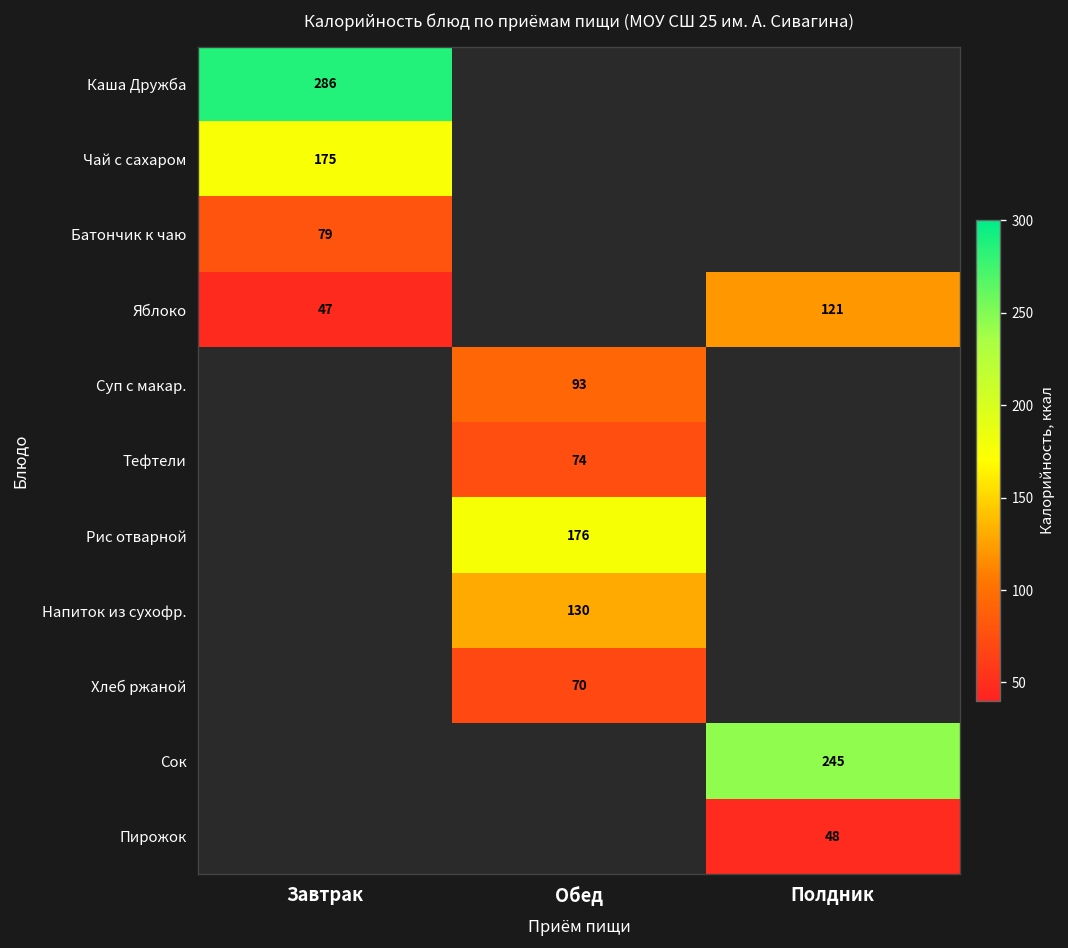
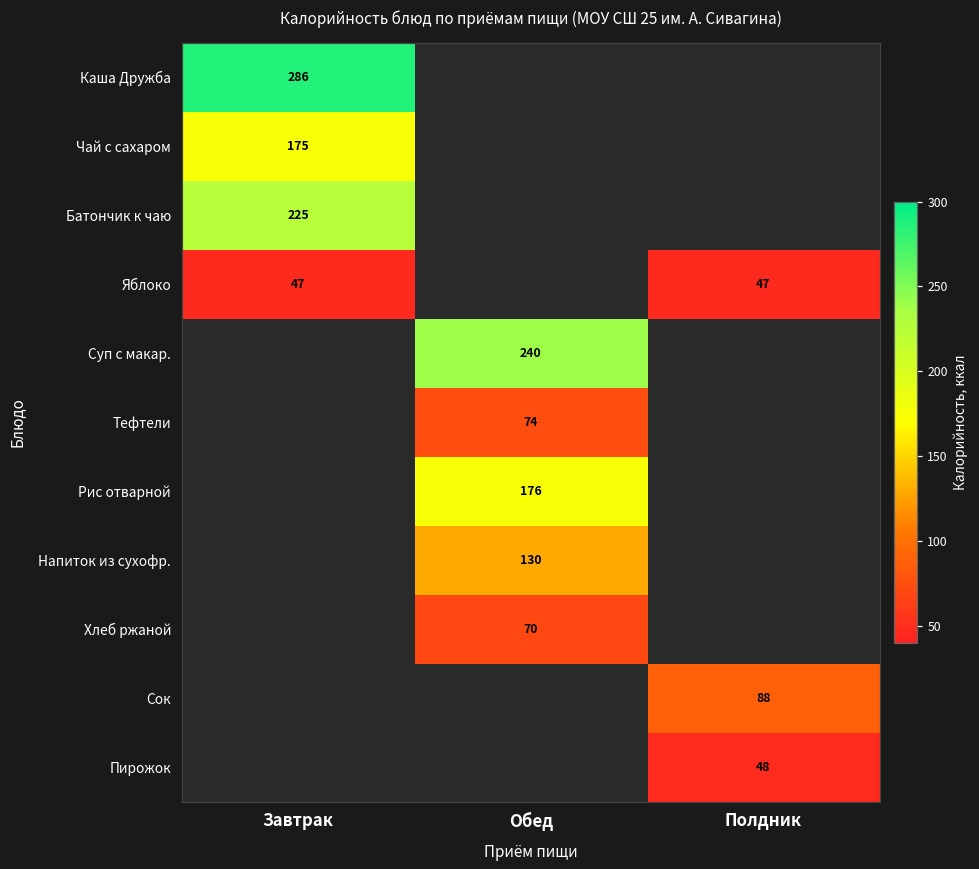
  {
    "Каша Дружба": {
      "Завтрак": 286
    },
    "Чай с сахаром": {
      "Завтрак": 175
    },
    "Батончик к чаю": {
-     "Завтрак": 79
+     "Завтрак": 225
    },
    "Яблоко": {
      "Завтрак": 47,
-     "Полдник": 121
+     "Полдник": 47
    },
    "Суп с макар.": {
-     "Обед": 93
+     "Обед": 240
    },
    "Тефтели": {
      "Обед": 74
    },
    "Рис отварной": {
      "Обед": 176
    },
    "Напиток из сухофр.": {
      "Обед": 130
    },
    "Хлеб ржаной": {
      "Обед": 70
    },
    "Сок": {
-     "Полдник": 245
+     "Полдник": 88
    },
    "Пирожок": {
      "Полдник": 48
    }
  }
